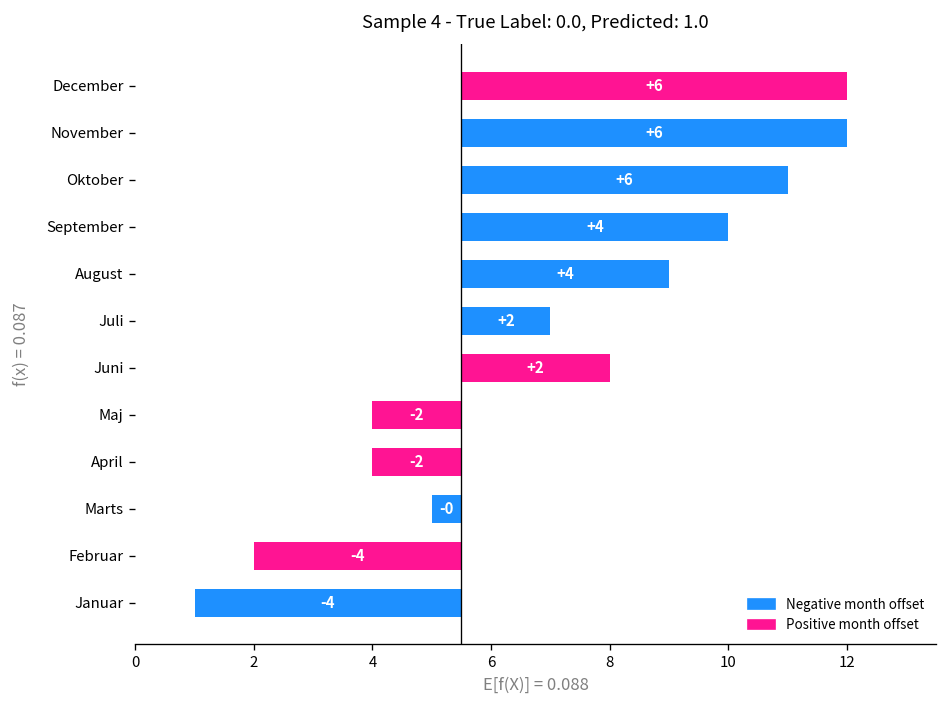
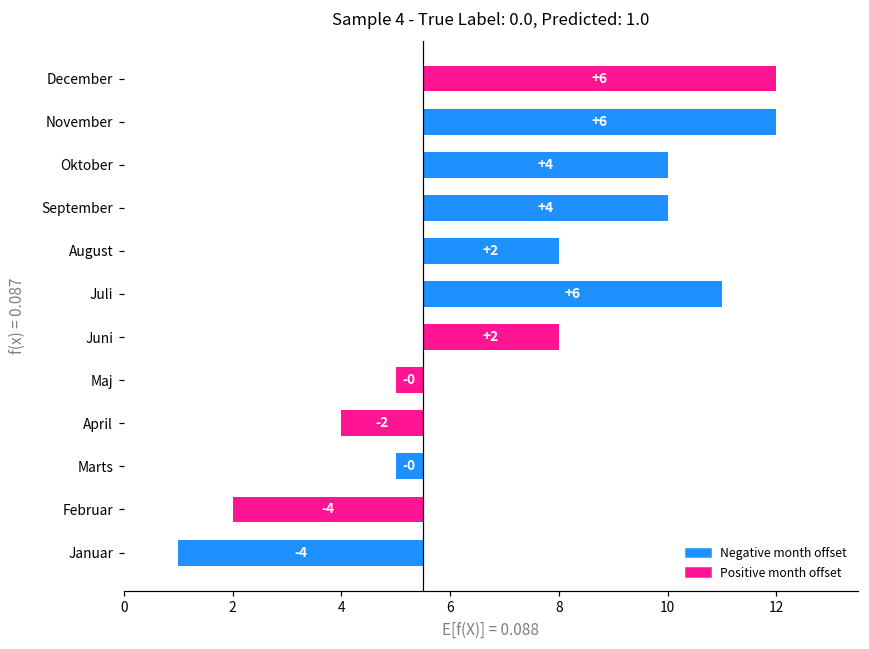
  {
    "December": "+6",
    "November": "+6",
-   "Oktober": "+6",
+   "Oktober": "+4",
    "September": "+4",
-   "August": "+4",
-   "Juli": "+2",
+   "August": "+2",
+   "Juli": "+6",
    "Juni": "+2",
-   "Maj": "-2",
+   "Maj": "-0",
    "April": "-2",
    "Marts": "-0",
    "Februar": "-4",
    "Januar": "-4"
  }
